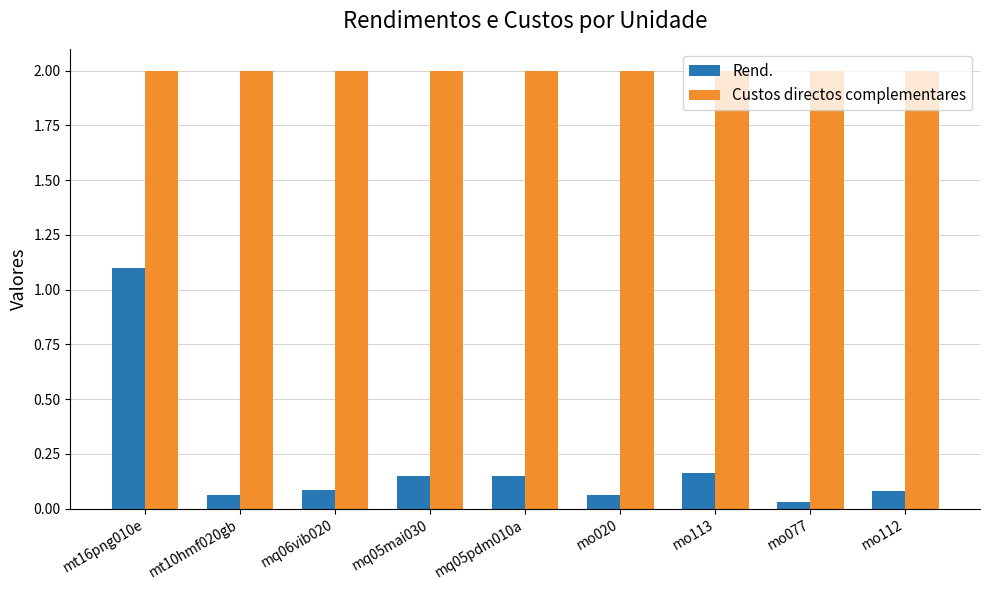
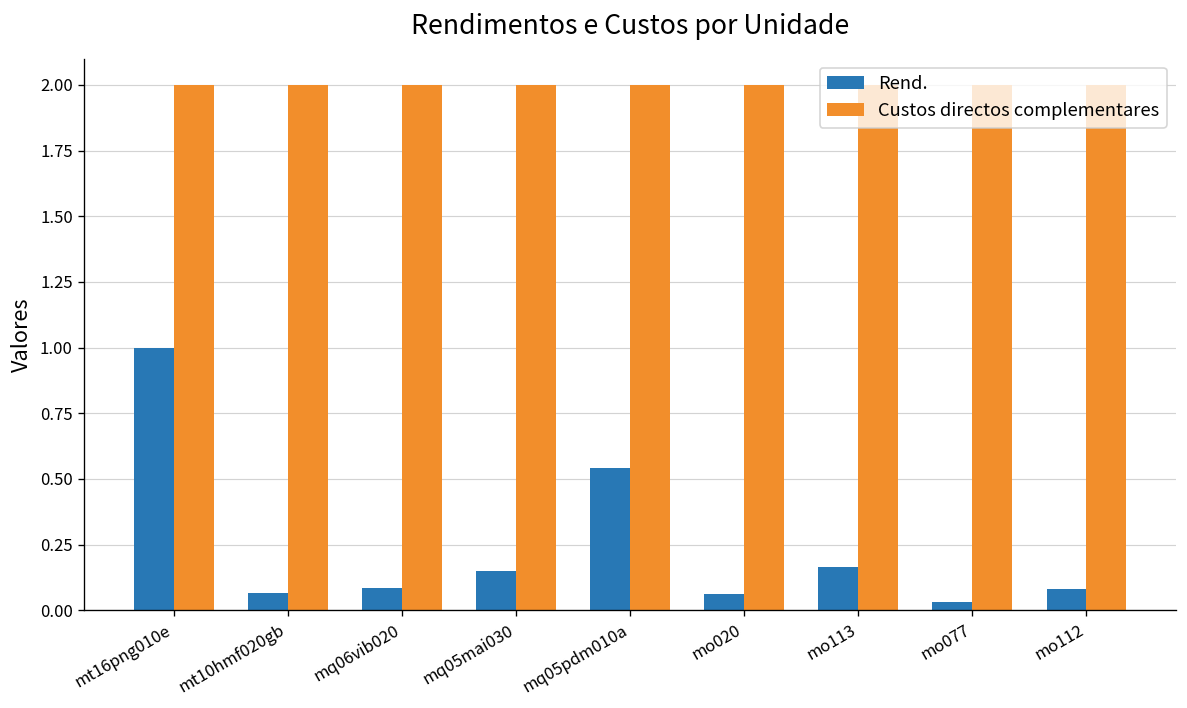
  {
    "Rend.": {
-     "mt16png010e": 1.1,
+     "mt16png010e": 1.0,
      "mt10hmf020gb": 0.06,
      "mq06vib020": 0.08,
      "mq05mai030": 0.15,
-     "mq05pdm010a": 0.15,
+     "mq05pdm010a": 0.54,
      "mo020": 0.06,
      "mo113": 0.16,
      "mo077": 0.03,
      "mo112": 0.08
    },
    "Custos directos complementares": {
      "mt16png010e": 2.00,
      "mt10hmf020gb": 2.00,
      "mq06vib020": 2.00,
      "mq05mai030": 2.00,
      "mq05pdm010a": 2.00,
      "mo020": 2.00
    }
  }
